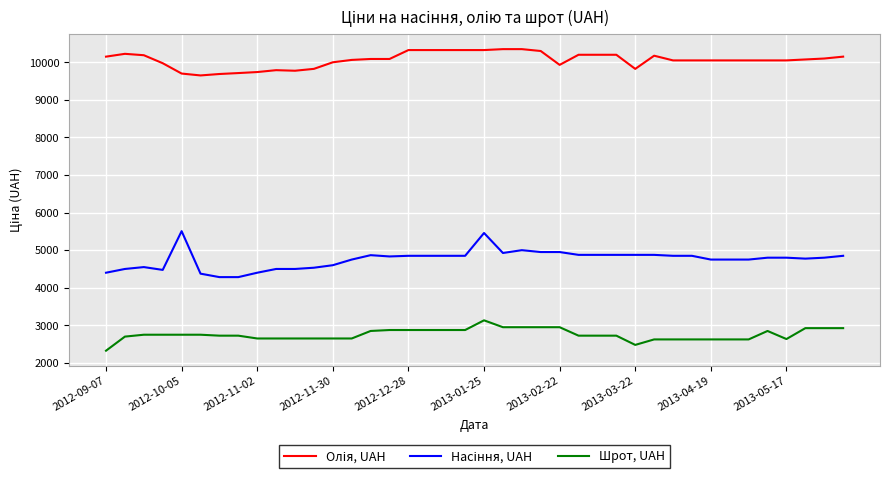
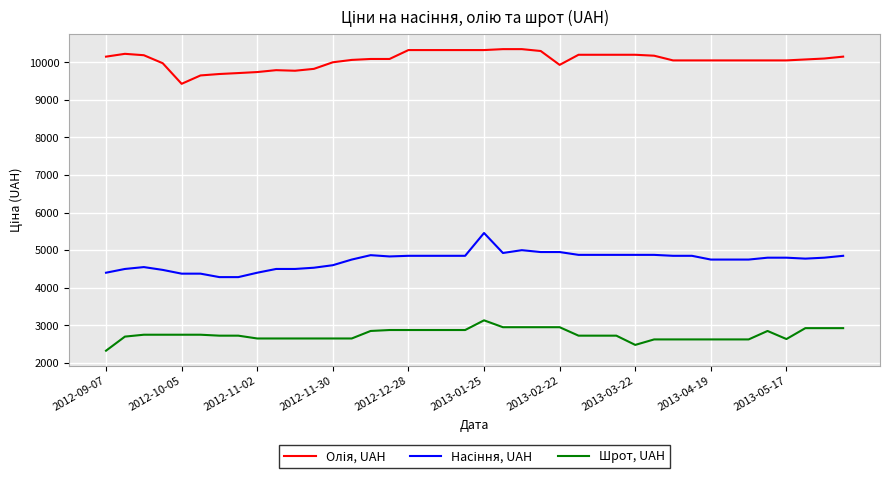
  {
    "Олія, UAH": {
      "2012-09-07": 10200,
-     "2012-10-05": 9700,
+     "2012-10-05": 9400,
      "2012-11-02": 9700,
      "2012-11-30": 10000,
      "2012-12-28": 10300,
      "2013-01-25": 10300,
      "2013-02-22": 9900,
-     "2013-03-22": 9800,
+     "2013-03-22": 10200,
      "2013-04-19": 10100,
      "2013-05-17": 10100
    },
    "Насіння, UAH": {
      "2012-09-07": 4400,
-     "2012-10-05": 5500,
+     "2012-10-05": 4400,
      "2012-11-02": 4400,
      "2012-11-30": 4600,
      "2012-12-28": 4900,
      "2013-01-25": 5500,
      "2013-02-22": 5000,
      "2013-03-22": 4900,
      "2013-04-19": 4800,
      "2013-05-17": 4800
    },
    "Шрот, UAH": {
      "2012-09-07": 2300,
      "2012-10-05": 2800,
      "2012-11-02": 2700,
      "2012-11-30": 2700,
      "2012-12-28": 2900,
      "2013-01-25": 3100,
      "2013-02-22": 3000,
      "2013-03-22": 2500,
      "2013-04-19": 2600,
      "2013-05-17": 2600
    }
  }
